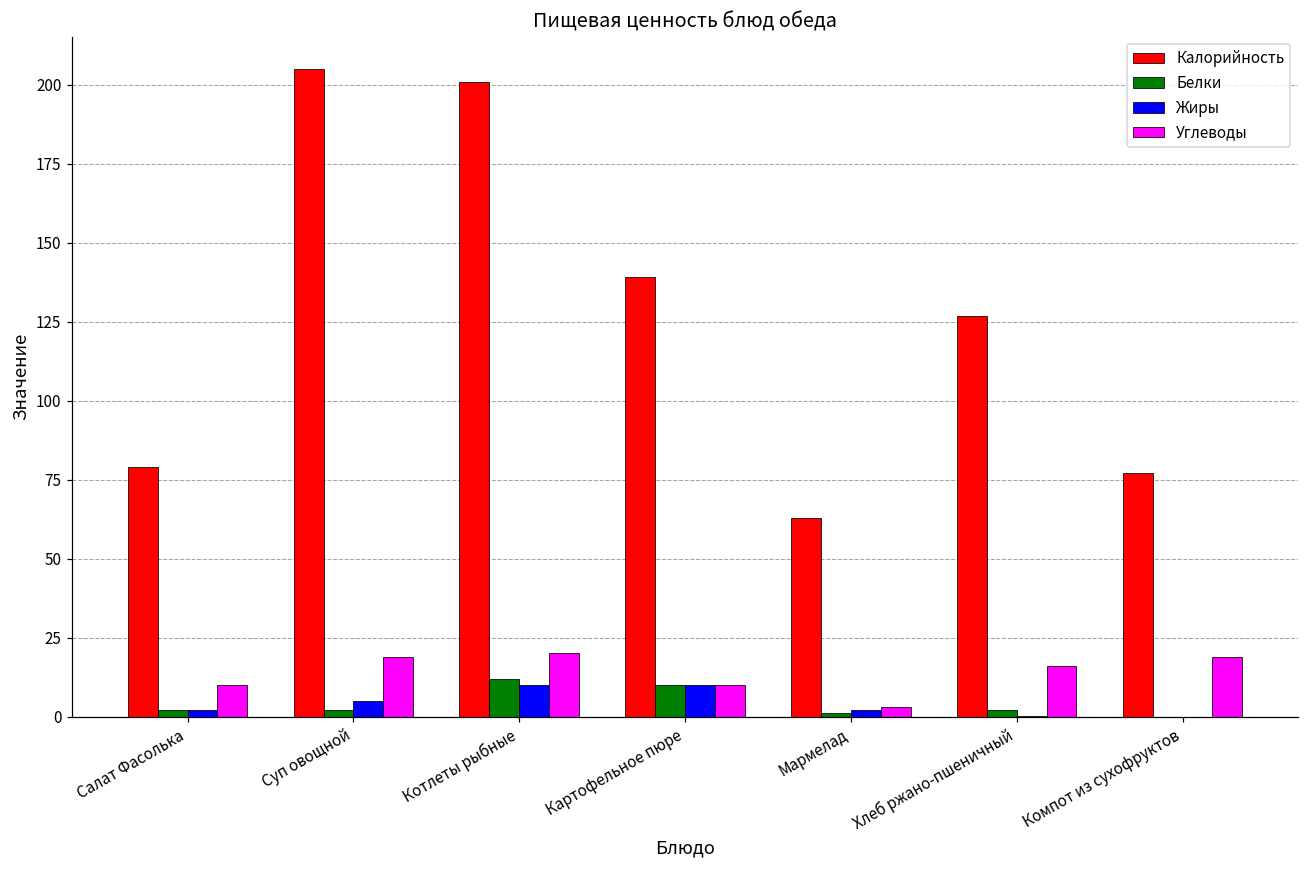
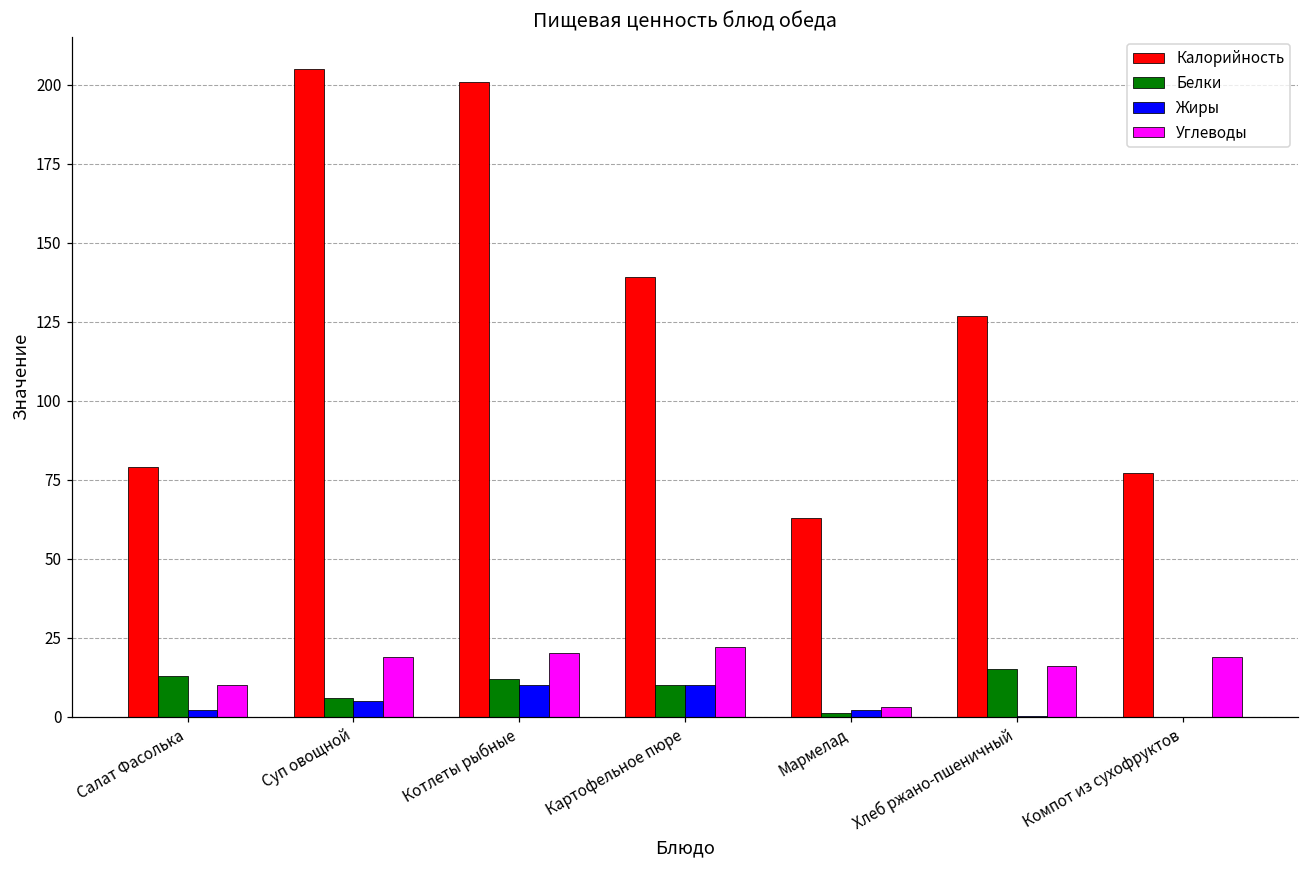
  {
    "Калорийность": {
      "Салат Фасолька": 79,
      "Суп овощной": 205,
      "Котлеты рыбные": 201,
      "Картофельное пюре": 139,
      "Мармелад": 63,
      "Хлеб ржано-пшеничный": 127,
      "Компот из сухофруктов": 77
    },
    "Белки": {
-     "Салат Фасолька": 2,
-     "Суп овощной": 2,
+     "Салат Фасолька": 13,
+     "Суп овощной": 6,
      "Котлеты рыбные": 12,
      "Картофельное пюре": 10,
      "Мармелад": 1,
-     "Хлеб ржано-пшеничный": 2,
+     "Хлеб ржано-пшеничный": 15,
      "Компот из сухофруктов": 0
    },
    "Жиры": {
      "Салат Фасолька": 2,
      "Суп овощной": 5,
      "Котлеты рыбные": 10,
      "Картофельное пюре": 10,
      "Мармелад": 2,
      "Компот из сухофруктов": 0
    },
    "Углеводы": {
      "Салат Фасолька": 10,
      "Суп овощной": 19,
      "Котлеты рыбные": 20,
-     "Картофельное пюре": 10,
+     "Картофельное пюре": 22,
      "Мармелад": 3,
      "Хлеб ржано-пшеничный": 16,
      "Компот из сухофруктов": 19
    }
  }
